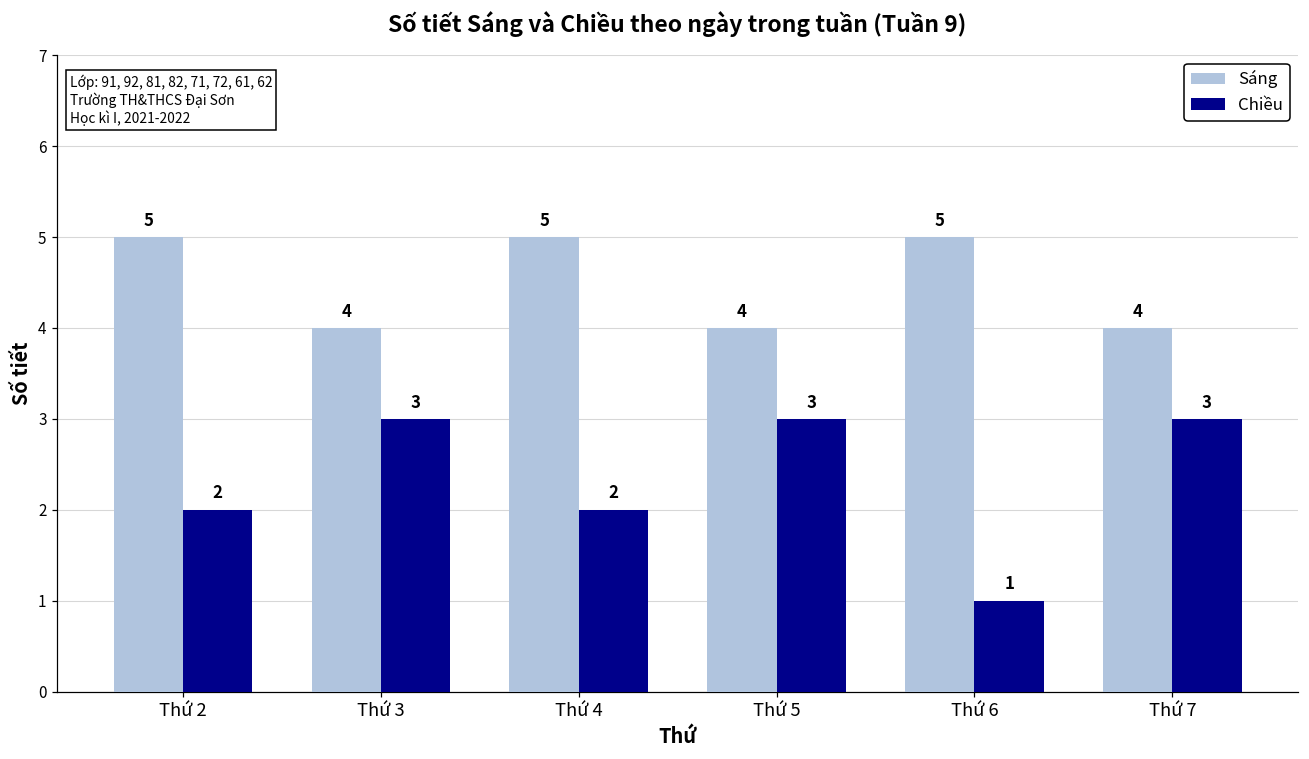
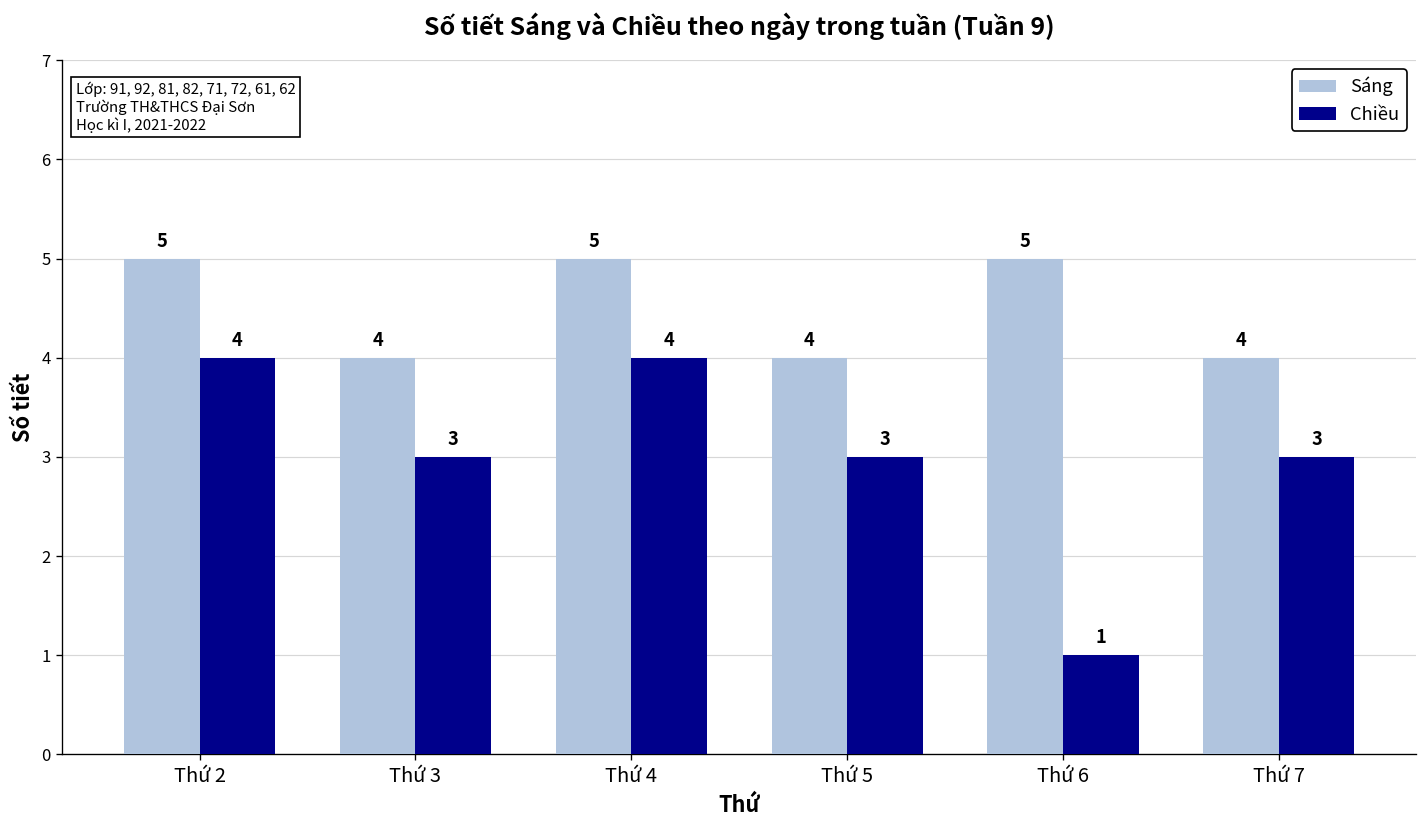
  {
    "Sáng": {
      "Thứ 2": 5,
      "Thứ 3": 4,
      "Thứ 4": 5,
      "Thứ 5": 4,
      "Thứ 6": 5,
      "Thứ 7": 4
    },
    "Chiều": {
-     "Thứ 2": 2,
+     "Thứ 2": 4,
      "Thứ 3": 3,
-     "Thứ 4": 2,
+     "Thứ 4": 4,
      "Thứ 5": 3,
      "Thứ 6": 1,
      "Thứ 7": 3
    }
  }
